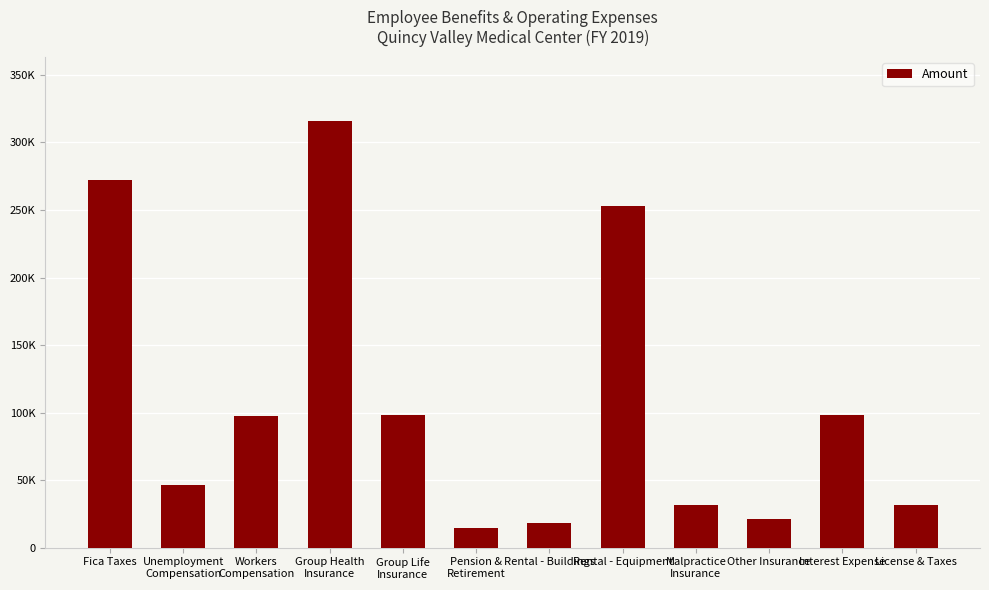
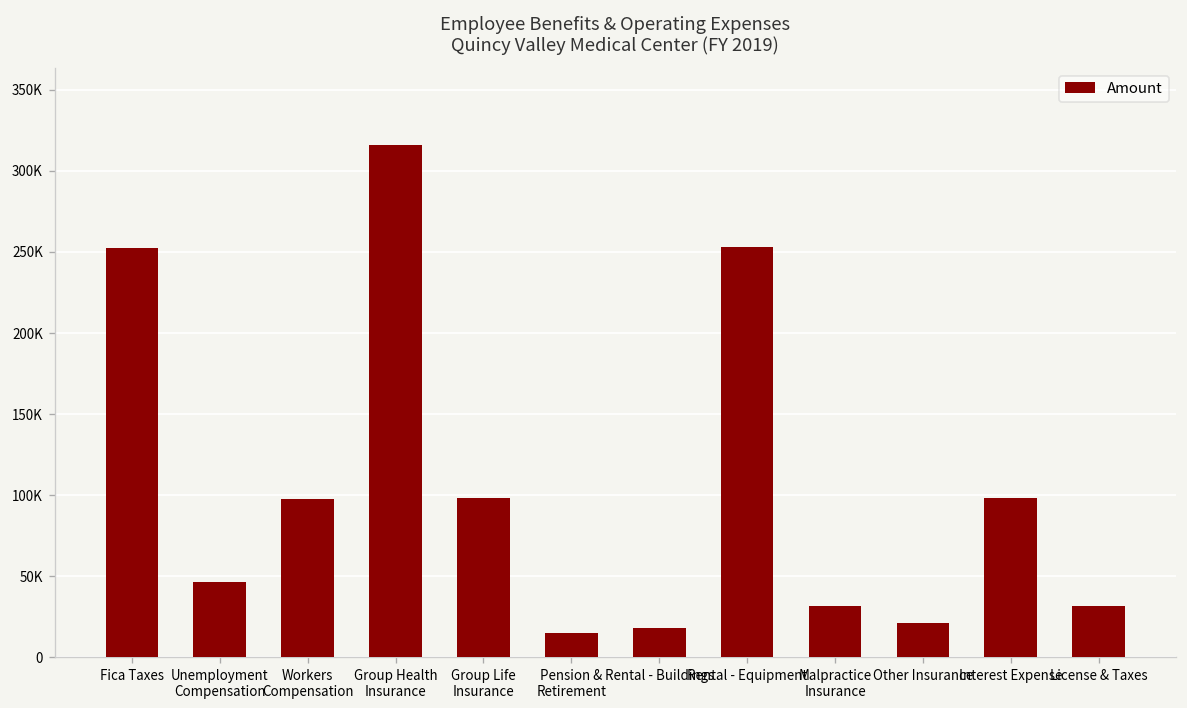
  {
-   "Fica Taxes": 272000,
+   "Fica Taxes": 253000,
    "Unemployment Compensation": 46000,
    "Workers Compensation": 97000,
    "Group Health Insurance": 316000,
    "Group Life Insurance": 98000,
    "Pension & Retirement": 15000,
    "Malpractice Insurance": 32000,
    "Other Insurance": 21000,
    "Interest Expense": 98000,
    "License & Taxes": 32000
  }
